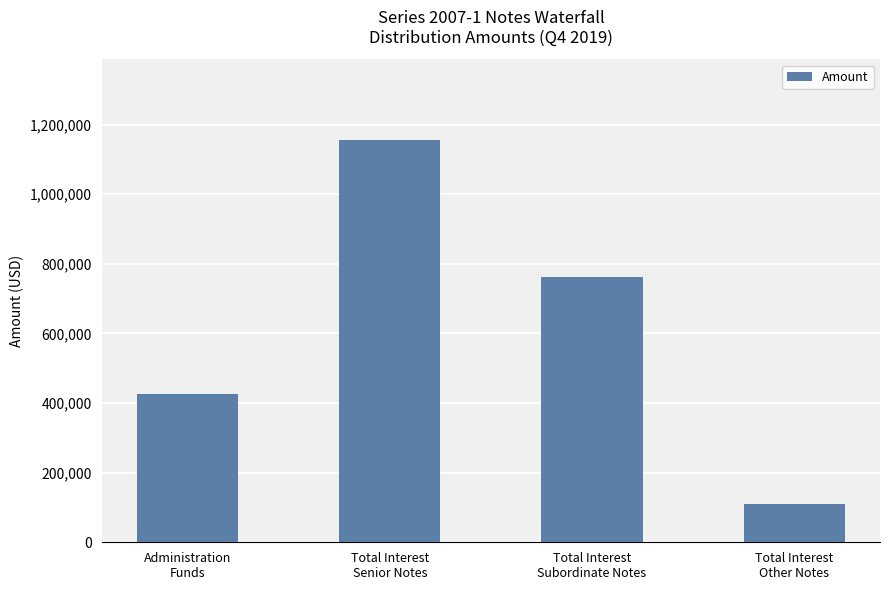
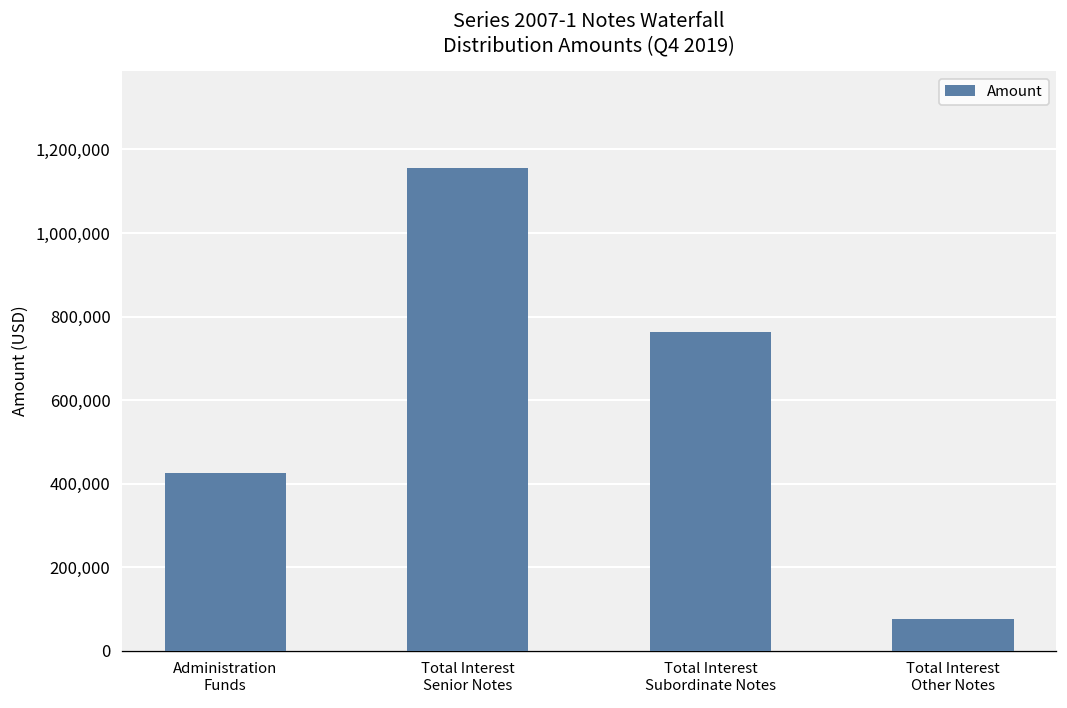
  {
    "Administration Funds": "430,000",
    "Total Interest Senior Notes": "1,160,000",
    "Total Interest Subordinate Notes": "760,000",
-   "Total Interest Other Notes": "110,000"
+   "Total Interest Other Notes": "80,000"
  }
